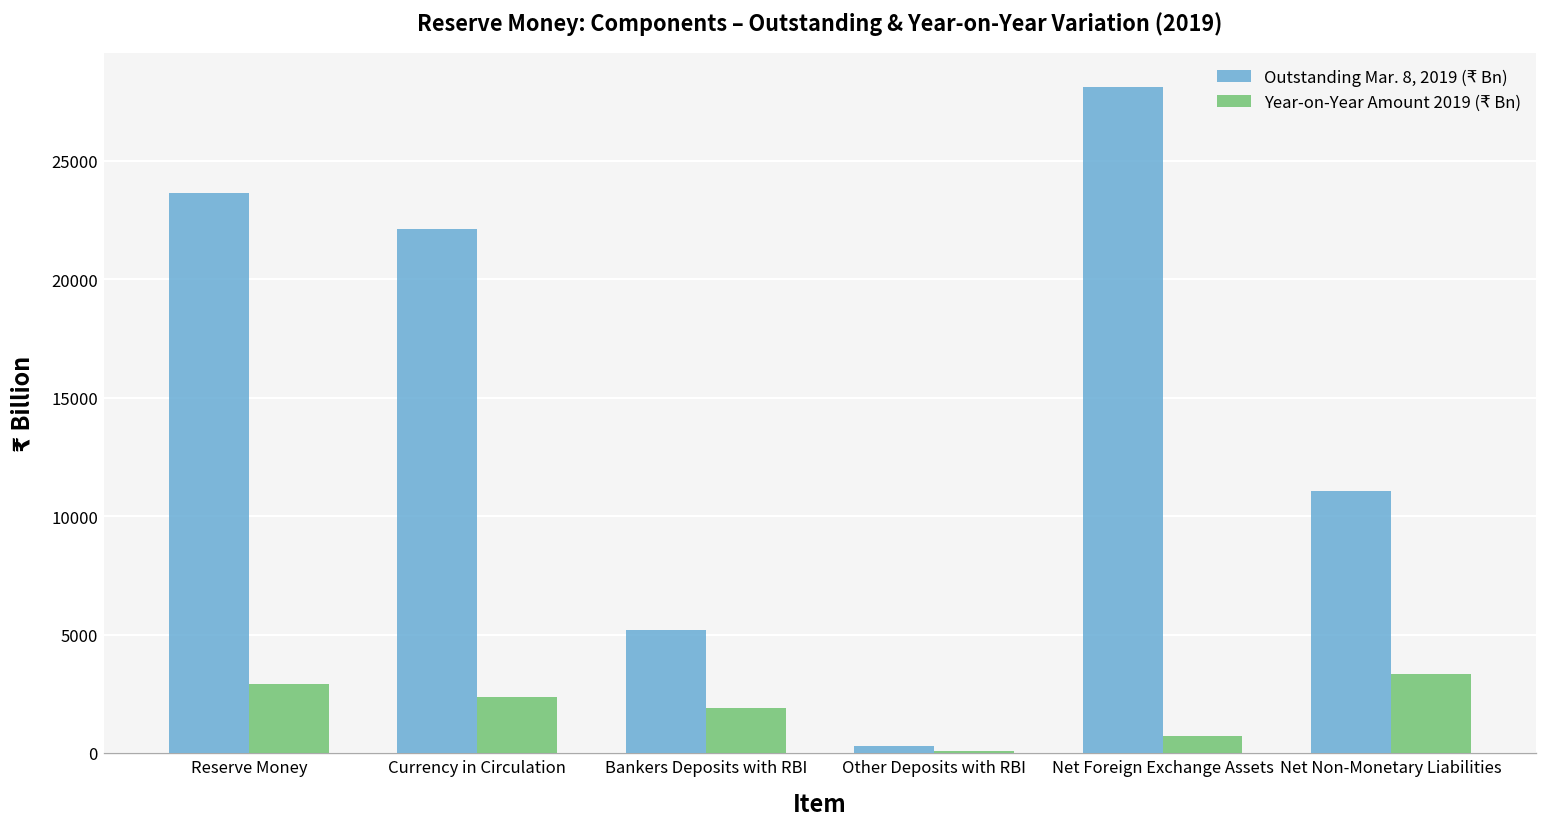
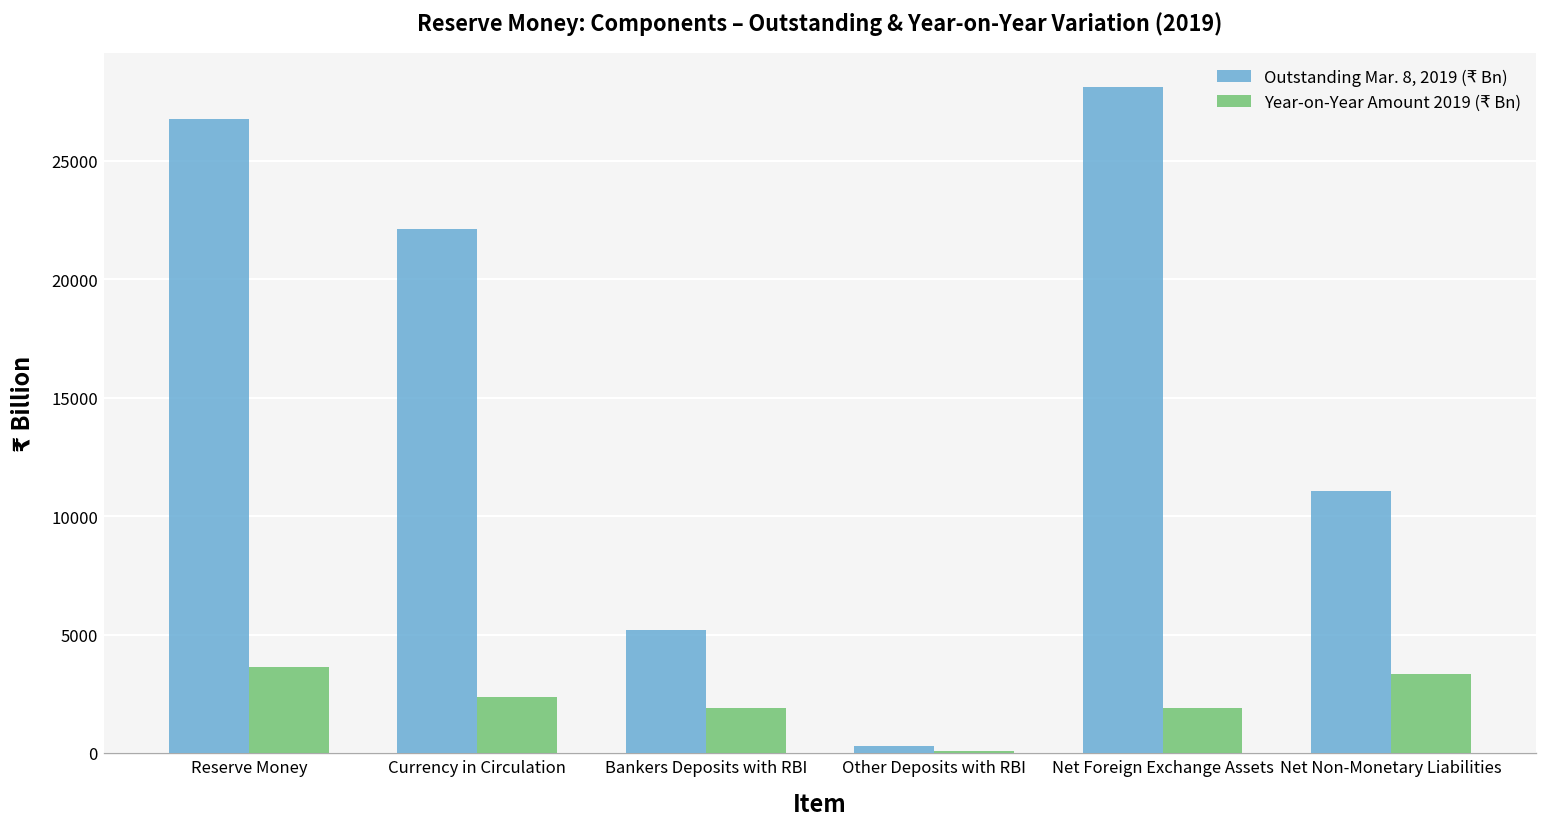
  {
    "Outstanding Mar. 8, 2019 (₹ Bn)": {
-     "Reserve Money": 23600,
+     "Reserve Money": 26800,
      "Currency in Circulation": 22100,
      "Bankers Deposits with RBI": 5200,
      "Other Deposits with RBI": 300,
      "Net Foreign Exchange Assets": 28100,
      "Net Non-Monetary Liabilities": 11100
    },
    "Year-on-Year Amount 2019 (₹ Bn)": {
-     "Reserve Money": 2900,
+     "Reserve Money": 3600,
      "Currency in Circulation": 2400,
      "Bankers Deposits with RBI": 1900,
-     "Net Foreign Exchange Assets": 700,
+     "Net Foreign Exchange Assets": 1900,
      "Net Non-Monetary Liabilities": 3300
    }
  }
